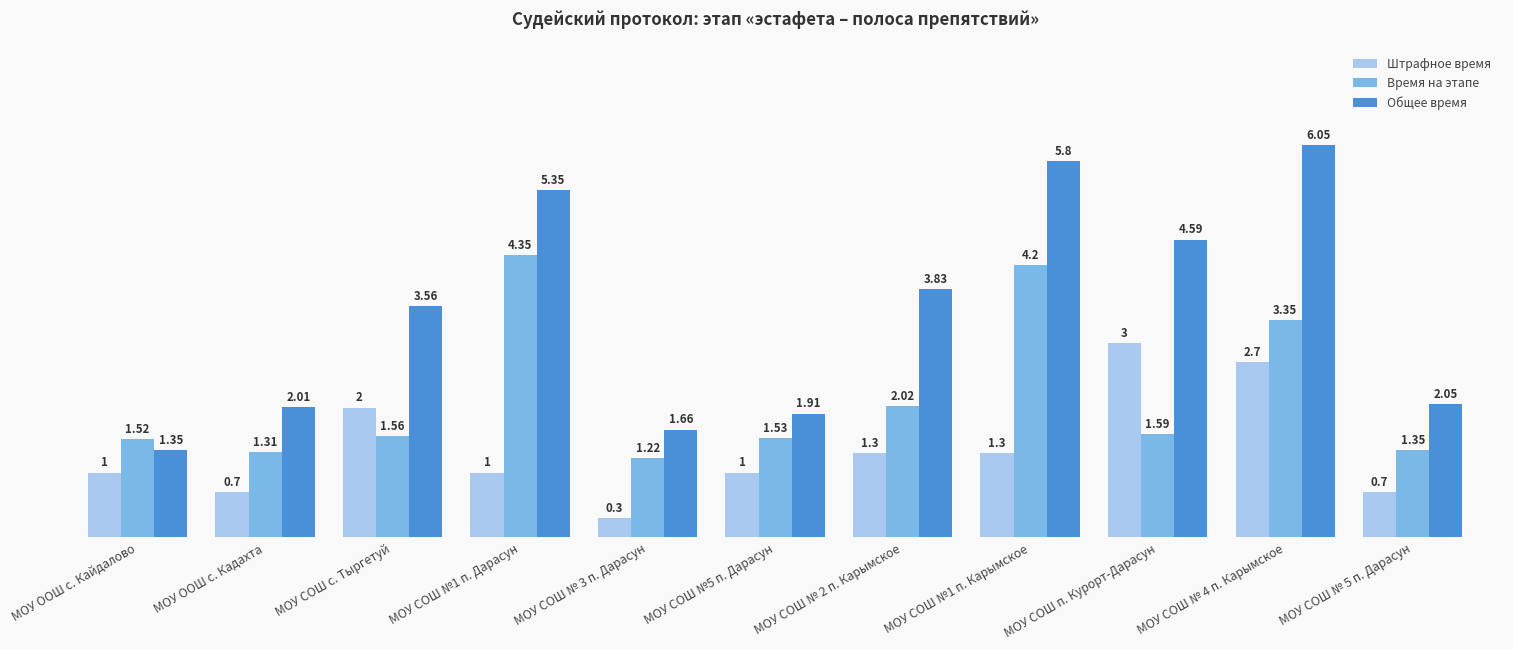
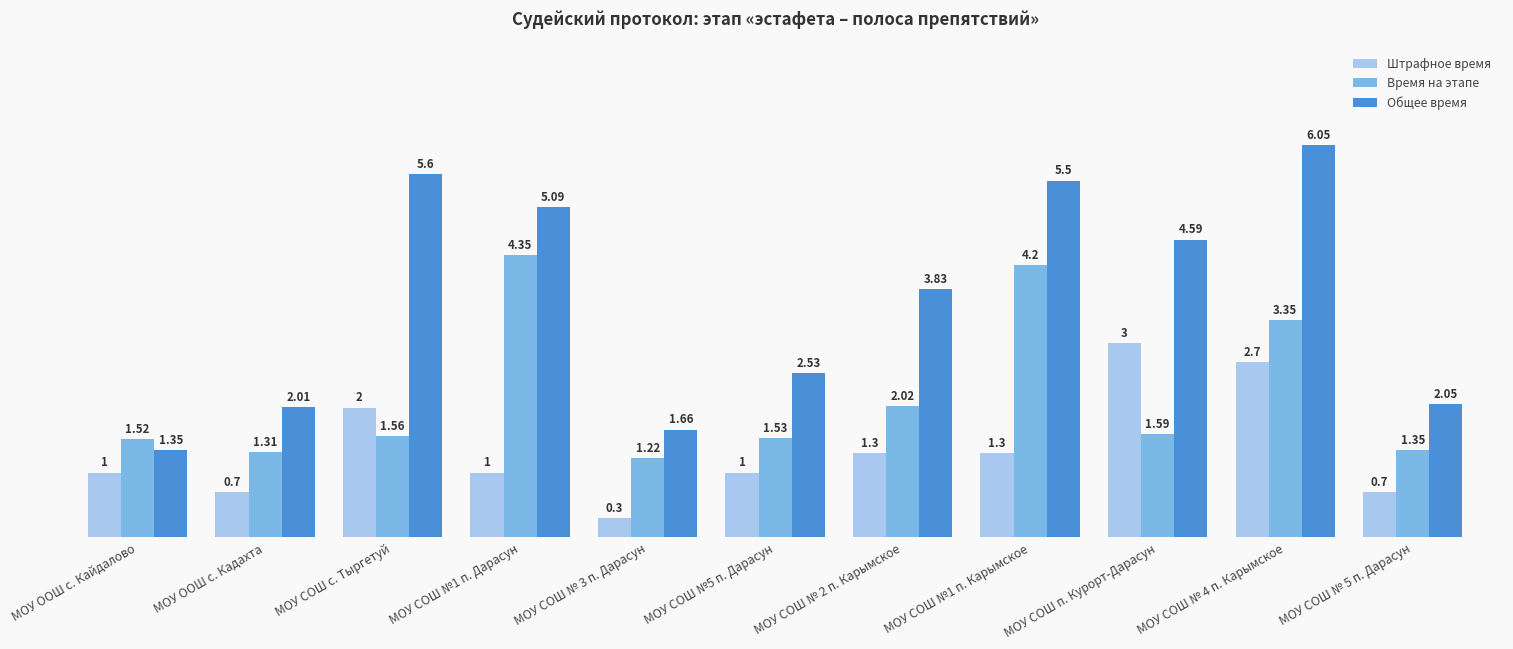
  {
    "Общее время": {
      "МОУ ООШ с. Кайдалово": 1.35,
      "МОУ ООШ с. Кадахта": 2.01,
-     "МОУ СОШ с. Тыргетуй": 3.56,
-     "МОУ СОШ №1 п. Дарасун": 5.35,
+     "МОУ СОШ с. Тыргетуй": 5.6,
+     "МОУ СОШ №1 п. Дарасун": 5.09,
      "МОУ СОШ № 3 п. Дарасун": 1.66,
-     "МОУ СОШ №5 п. Дарасун": 1.91,
+     "МОУ СОШ №5 п. Дарасун": 2.53,
      "МОУ СОШ № 2 п. Карымское": 3.83,
-     "МОУ СОШ №1 п. Карымское": 5.8,
+     "МОУ СОШ №1 п. Карымское": 5.5,
      "МОУ СОШ п. Курорт-Дарасун": 4.59,
      "МОУ СОШ № 4 п. Карымское": 6.05,
      "МОУ СОШ № 5 п. Дарасун": 2.05
    }
  }
